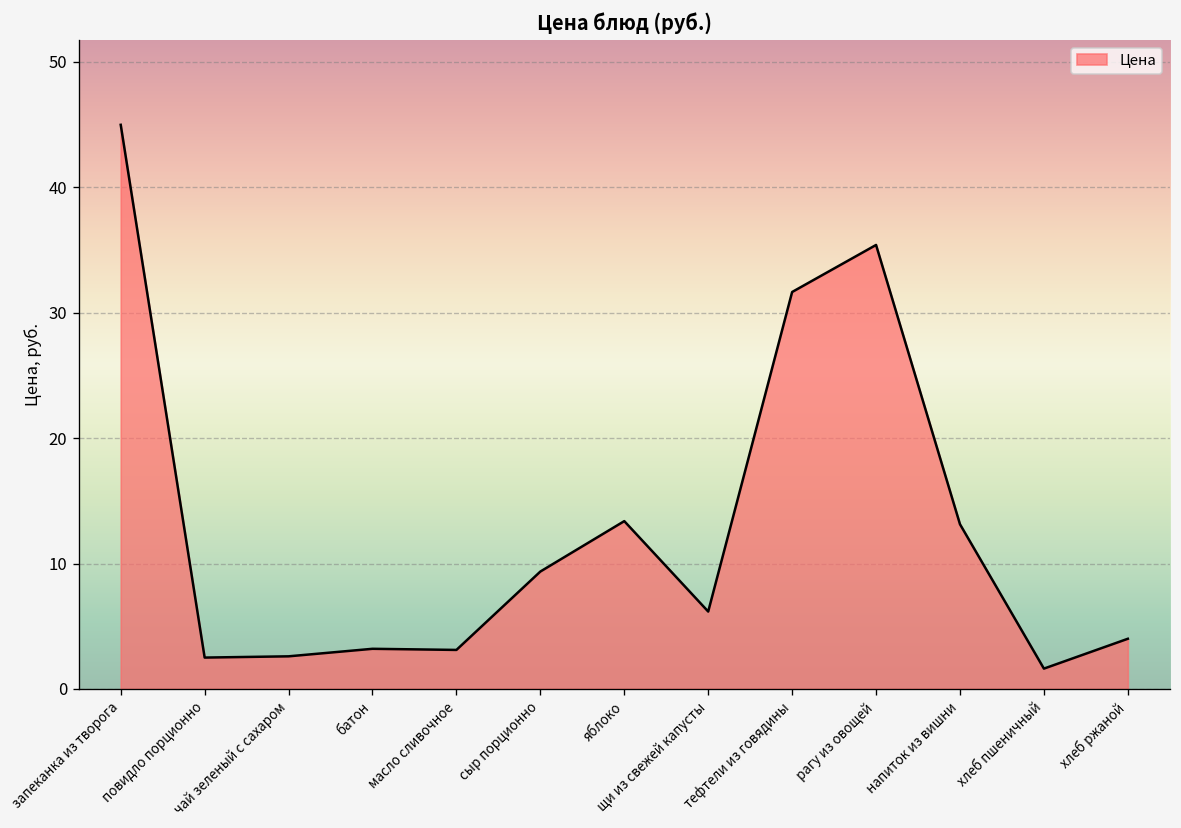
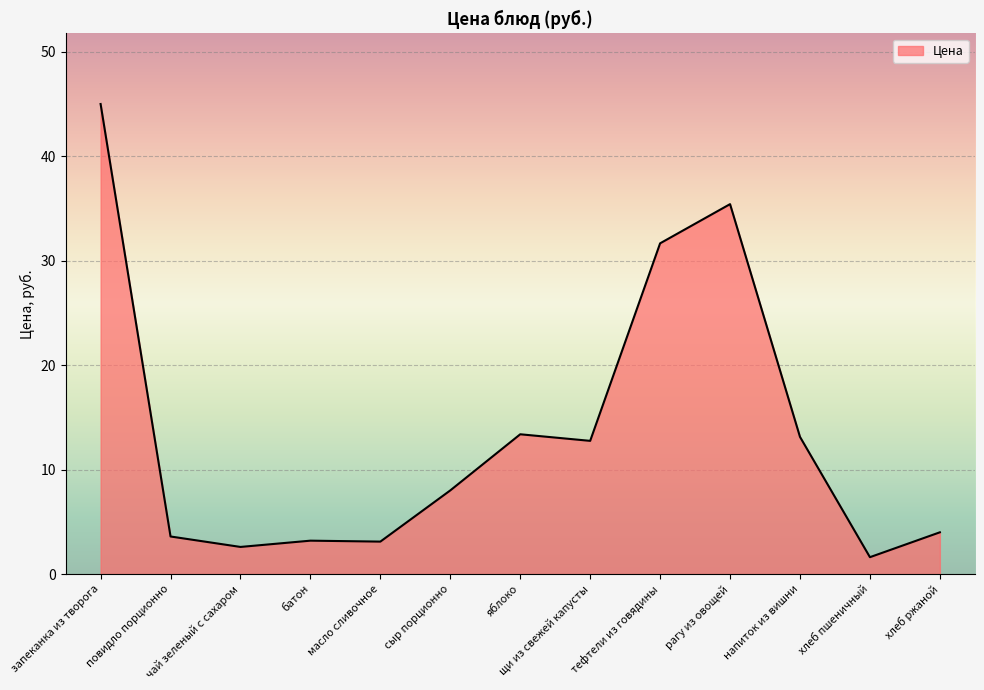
  {
    "запеканка из творога": 45.0,
-   "повидло порционно": 2.5,
+   "повидло порционно": 3.6,
    "чай зеленый с сахаром": 2.6,
    "батон": 3.2,
    "масло сливочное": 3.1,
-   "сыр порционно": 9.4,
+   "сыр порционно": 8.0,
    "яблоко": 13.4,
-   "щи из свежей капусты": 6.2,
+   "щи из свежей капусты": 12.8,
    "тефтели из говядины": 31.7,
    "рагу из овощей": 35.4,
    "напиток из вишни": 13.1,
    "хлеб пшеничный": 1.6,
    "хлеб ржаной": 4.0
  }
